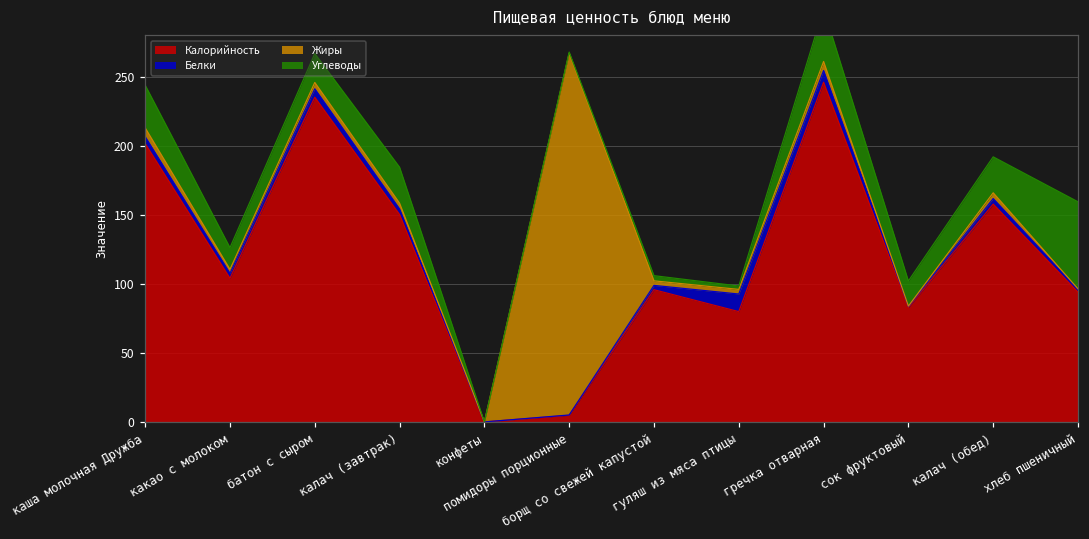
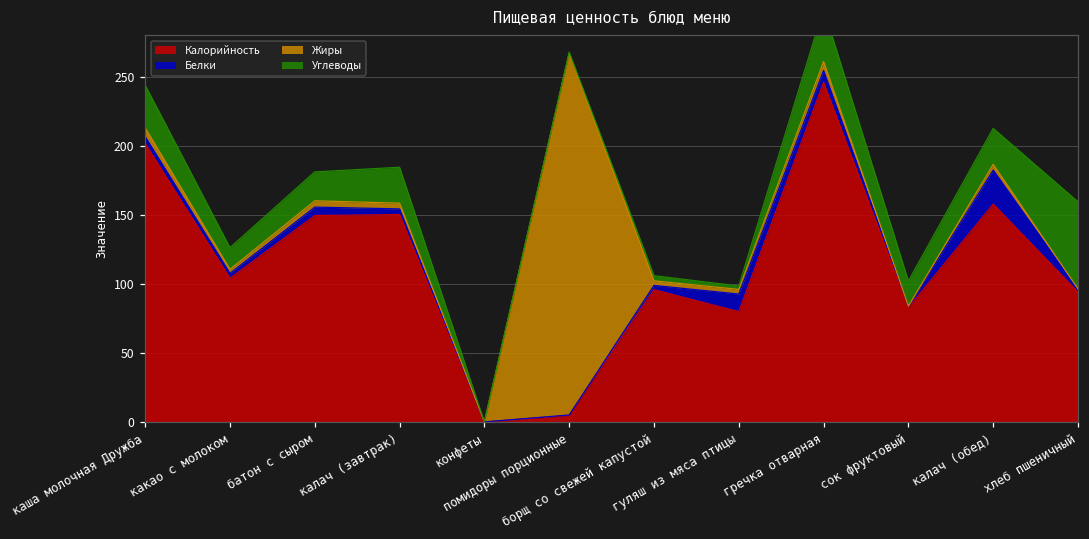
  {
    "Калорийность": {
      "каша молочная Дружба": 202,
      "какао с молоком": 104,
-     "батон с сыром": 235,
+     "батон с сыром": 149,
      "калач (завтрак)": 150,
      "борщ со свежей капустой": 96,
      "гуляш из мяса птицы": 80,
      "гречка отварная": 246,
      "калач (обед)": 158
    },
    "Белки": {
      "каша молочная Дружба": 5,
      "какао с молоком": 4,
      "батон с сыром": 6,
      "калач (завтрак)": 4,
      "борщ со свежей капустой": 3,
      "гуляш из мяса птицы": 13,
      "гречка отварная": 8,
-     "калач (обед)": 4
+     "калач (обед)": 25
    },
    "Жиры": {
      "каша молочная Дружба": 6,
      "какао с молоком": 3,
      "батон с сыром": 5,
      "калач (завтрак)": 4,
      "борщ со свежей капустой": 3,
      "гуляш из мяса птицы": 3,
      "гречка отварная": 7,
      "калач (обед)": 4
    },
    "Углеводы": {
      "каша молочная Дружба": 31,
      "какао с молоком": 16,
      "калач (завтрак)": 26,
      "борщ со свежей капустой": 4,
      "гуляш из мяса птицы": 2,
      "сок фруктовый": 18,
      "калач (обед)": 26,
      "хлеб пшеничный": 63
    }
  }
